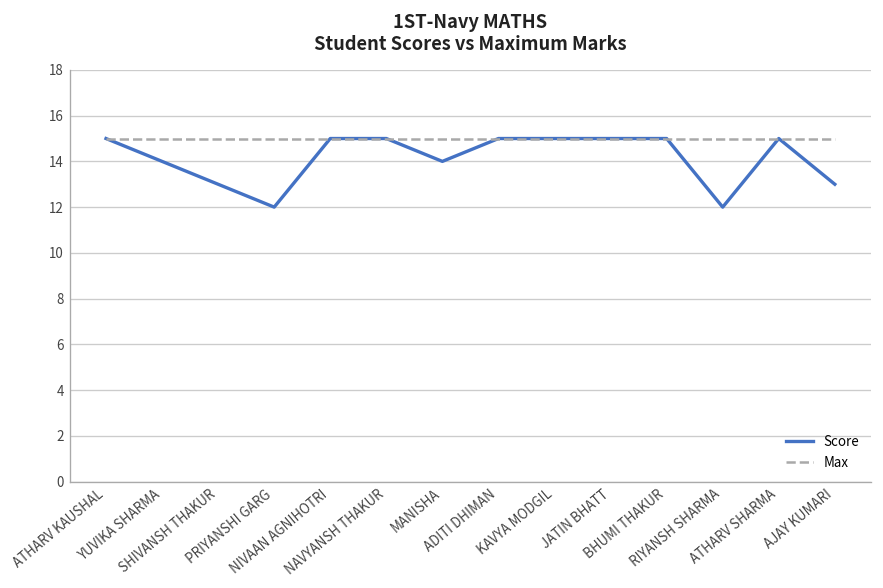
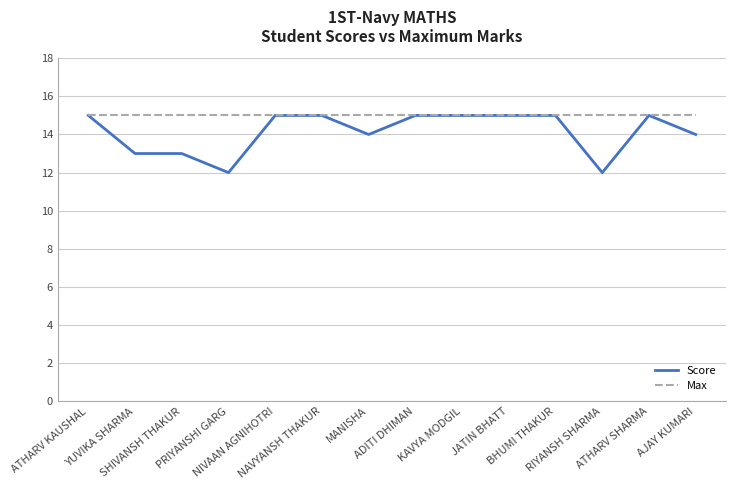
  {
    "Score": {
-     "YUVIKA SHARMA": 14,
+     "YUVIKA SHARMA": 13,
      "SHIVANSH THAKUR": 13,
      "PRIYANSHI GARG": 12,
      "MANISHA": 14,
      "RIYANSH SHARMA": 12,
-     "AJAY KUMARI": 13
+     "AJAY KUMARI": 14
    },
    "Max": {
      "YUVIKA SHARMA": 15,
      "SHIVANSH THAKUR": 15,
      "PRIYANSHI GARG": 15,
      "MANISHA": 15,
      "RIYANSH SHARMA": 15,
      "AJAY KUMARI": 15
    }
  }
